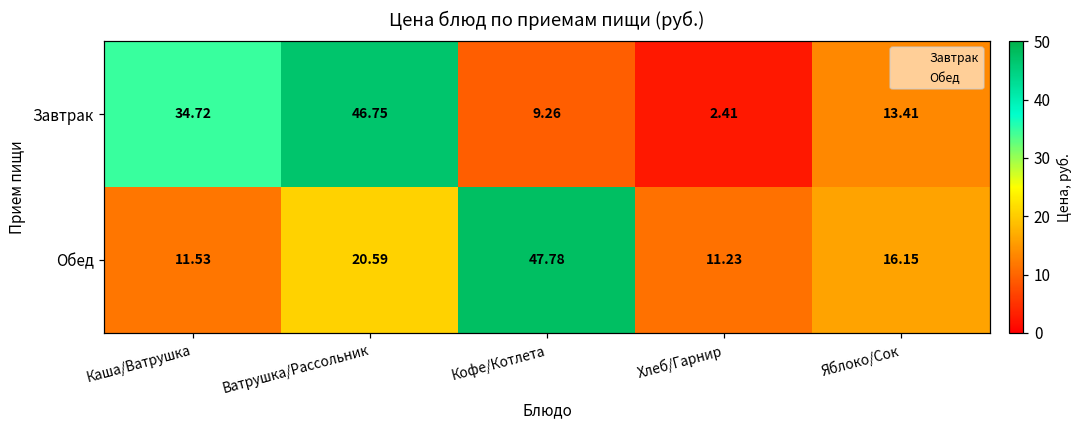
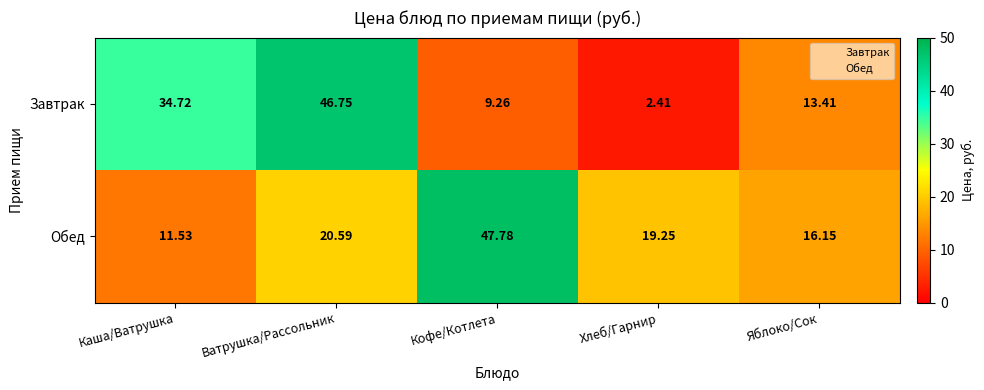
  {
    "Завтрак": {
      "Каша/Ватрушка": 34.72,
      "Ватрушка/Рассольник": 46.75,
      "Кофе/Котлета": 9.26,
      "Хлеб/Гарнир": 2.41,
      "Яблоко/Сок": 13.41
    },
    "Обед": {
      "Каша/Ватрушка": 11.53,
      "Ватрушка/Рассольник": 20.59,
      "Кофе/Котлета": 47.78,
-     "Хлеб/Гарнир": 11.23,
+     "Хлеб/Гарнир": 19.25,
      "Яблоко/Сок": 16.15
    }
  }
